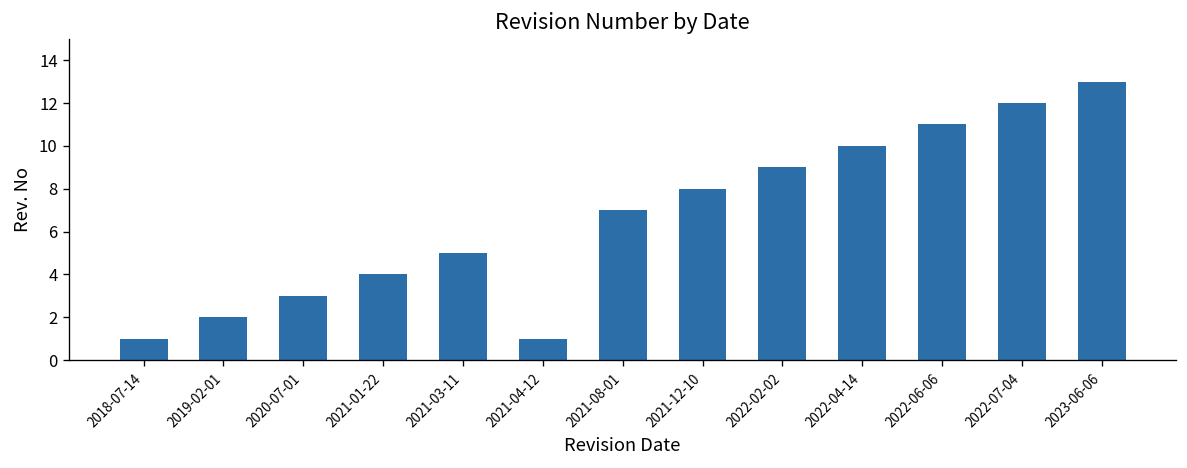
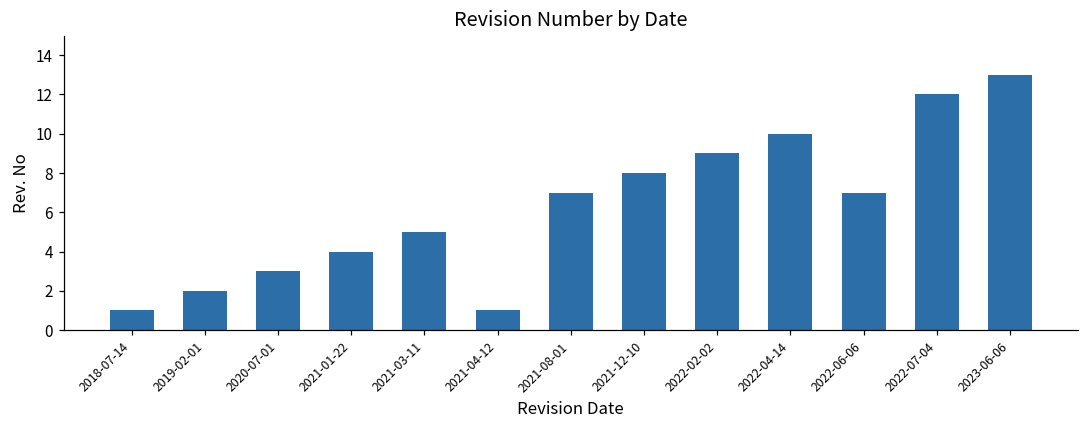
  {
    "2018-07-14": 1,
    "2019-02-01": 2,
    "2020-07-01": 3,
    "2021-01-22": 4,
    "2021-03-11": 5,
    "2021-04-12": 1,
    "2021-08-01": 7,
    "2021-12-10": 8,
    "2022-02-02": 9,
    "2022-04-14": 10,
-   "2022-06-06": 11,
+   "2022-06-06": 7,
    "2022-07-04": 12,
    "2023-06-06": 13
  }
